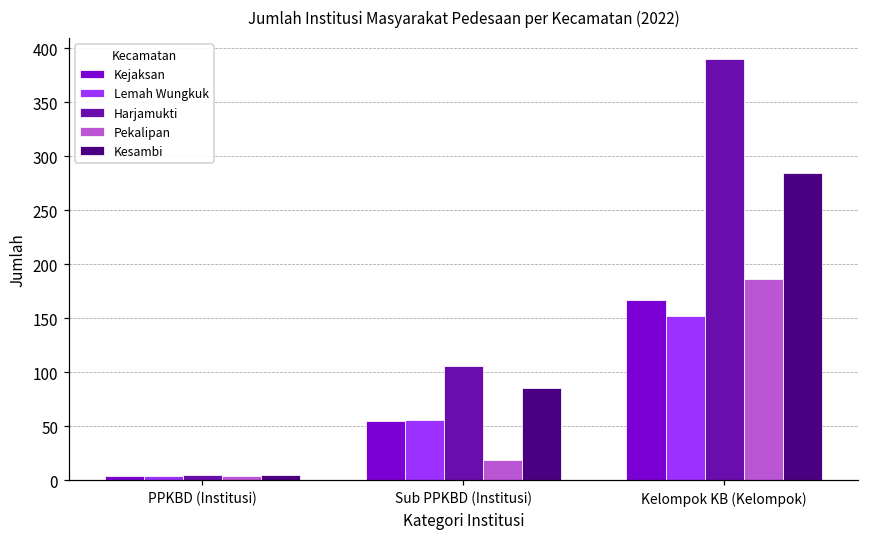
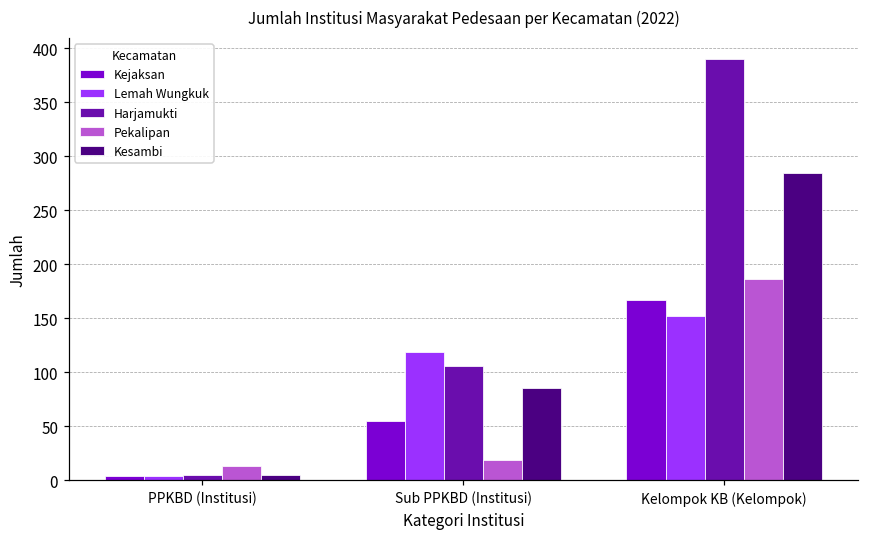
  {
    "Lemah Wungkuk": {
      "PPKBD (Institusi)": 0,
-     "Sub PPKBD (Institusi)": 60,
+     "Sub PPKBD (Institusi)": 120,
      "Kelompok KB (Kelompok)": 150
    },
    "Pekalipan": {
-     "PPKBD (Institusi)": 0,
+     "PPKBD (Institusi)": 10,
      "Sub PPKBD (Institusi)": 20,
      "Kelompok KB (Kelompok)": 190
    }
  }
